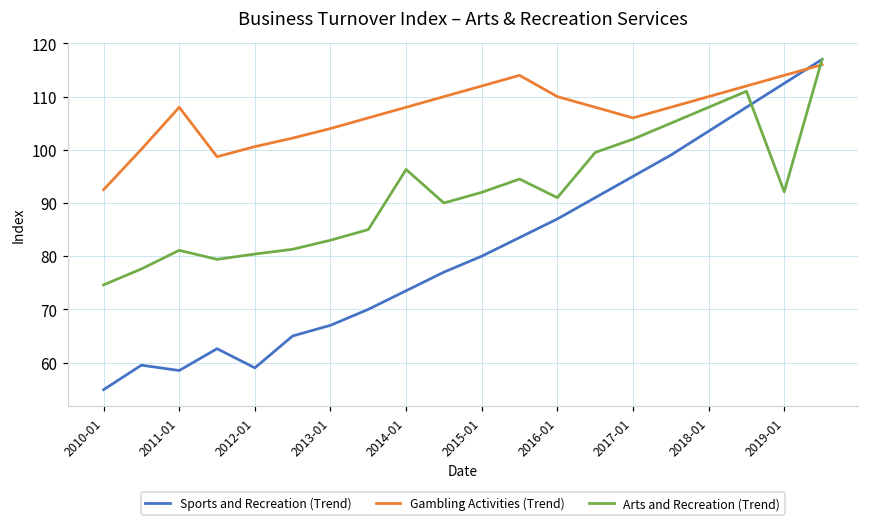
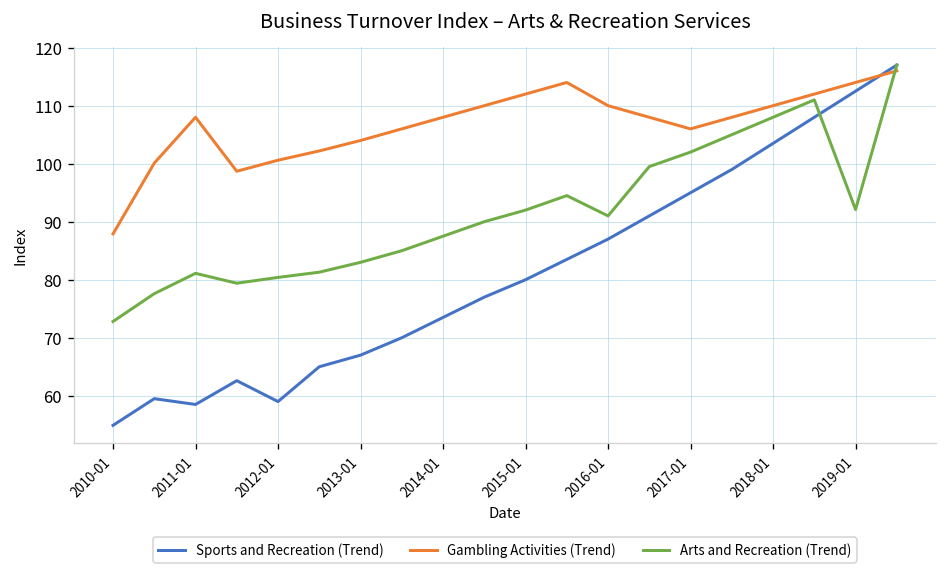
  {
    "Sports and Recreation (Trend)": {
      "2010-01": 55,
      "2011-01": 59,
      "2012-01": 59,
      "2013-01": 67,
      "2014-01": 74,
      "2015-01": 80,
      "2016-01": 87,
      "2017-01": 95,
      "2018-01": 104,
      "2019-01": 113
    },
    "Gambling Activities (Trend)": {
-     "2010-01": 93,
+     "2010-01": 88,
      "2011-01": 108,
      "2012-01": 101,
      "2013-01": 104,
      "2014-01": 108,
      "2015-01": 112,
      "2016-01": 110,
      "2017-01": 106,
      "2018-01": 110,
      "2019-01": 114
    },
    "Arts and Recreation (Trend)": {
-     "2010-01": 75,
+     "2010-01": 73,
      "2011-01": 81,
      "2012-01": 80,
      "2013-01": 83,
-     "2014-01": 96,
+     "2014-01": 88,
      "2015-01": 92,
      "2016-01": 91,
      "2017-01": 102,
      "2018-01": 108,
      "2019-01": 92
    }
  }
